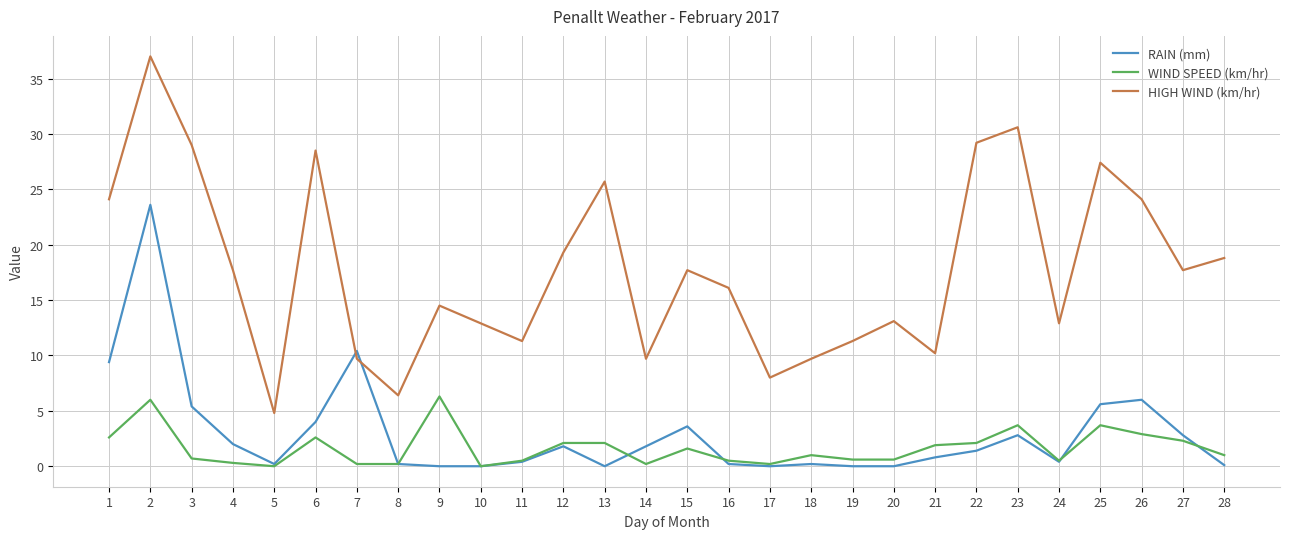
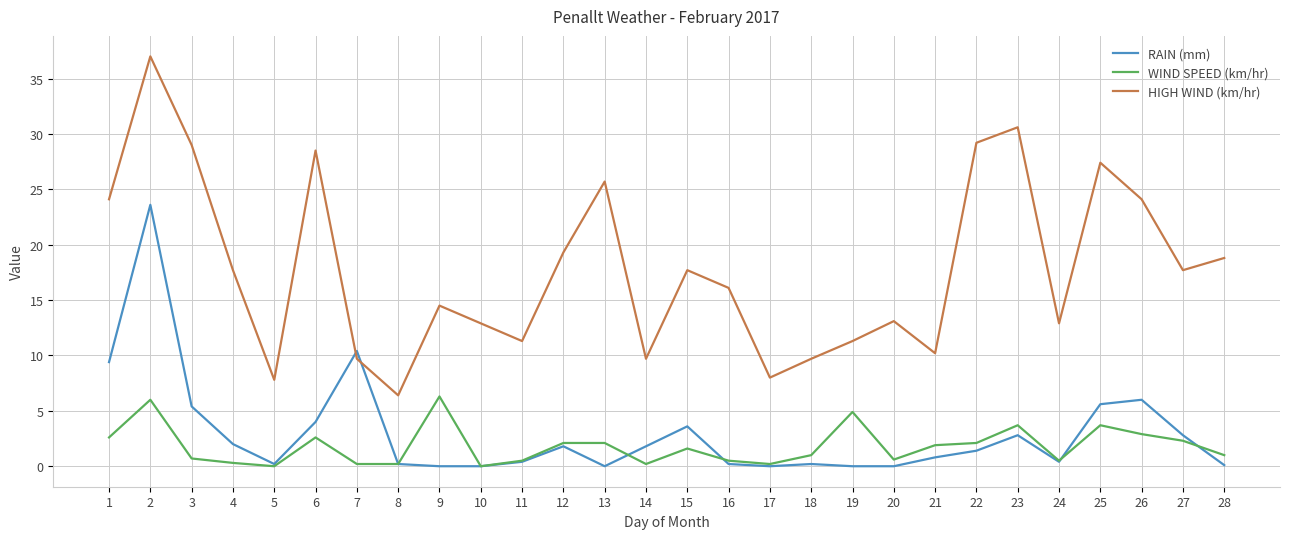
  {
    "RAIN (mm)": {
      "1": 9.4,
      "2": 23.6,
      "3": 5.4,
      "4": 2.0,
      "6": 4.0,
      "7": 10.4,
      "9": 0.0,
      "12": 1.8,
      "13": 0.0,
      "14": 1.8,
      "15": 3.6,
      "16": 0.2,
      "18": 0.2,
      "19": 0.0,
      "20": 0.0,
      "21": 0.8,
      "22": 1.4,
      "23": 2.8,
      "25": 5.6,
      "26": 6.0,
      "27": 2.8,
      "28": 0.1
    },
    "WIND SPEED (km/hr)": {
      "1": 2.6,
      "2": 6.0,
      "3": 0.7,
      "4": 0.3,
      "6": 2.6,
      "7": 0.2,
      "9": 6.3,
      "12": 2.1,
      "13": 2.1,
      "14": 0.2,
      "15": 1.6,
      "16": 0.5,
      "18": 1.0,
-     "19": 0.6,
+     "19": 4.9,
      "20": 0.6,
      "21": 1.9,
      "22": 2.1,
      "23": 3.7,
      "25": 3.7,
      "26": 2.9,
      "27": 2.3,
      "28": 1.0
    },
    "HIGH WIND (km/hr)": {
      "1": 24.1,
      "2": 37.0,
      "3": 29.0,
      "4": 17.7,
-     "5": 4.8,
+     "5": 7.8,
      "6": 28.5,
      "7": 9.7,
      "8": 6.4,
      "9": 14.5,
      "10": 12.9,
      "11": 11.3,
      "12": 19.3,
      "13": 25.7,
      "14": 9.7,
      "15": 17.7,
      "16": 16.1,
      "17": 8.0,
      "18": 9.7,
      "19": 11.3,
      "20": 13.1,
      "21": 10.2,
      "22": 29.2,
      "23": 30.6,
      "24": 12.9,
      "25": 27.4,
      "26": 24.1,
      "27": 17.7,
      "28": 18.8
    }
  }
